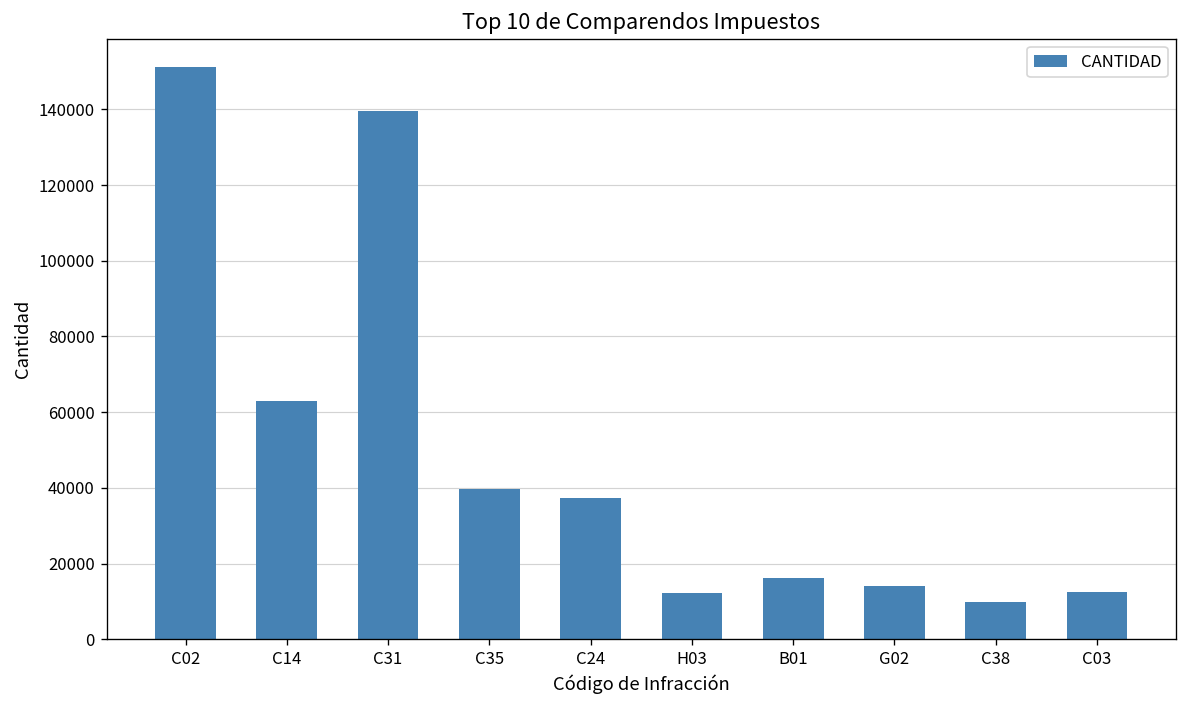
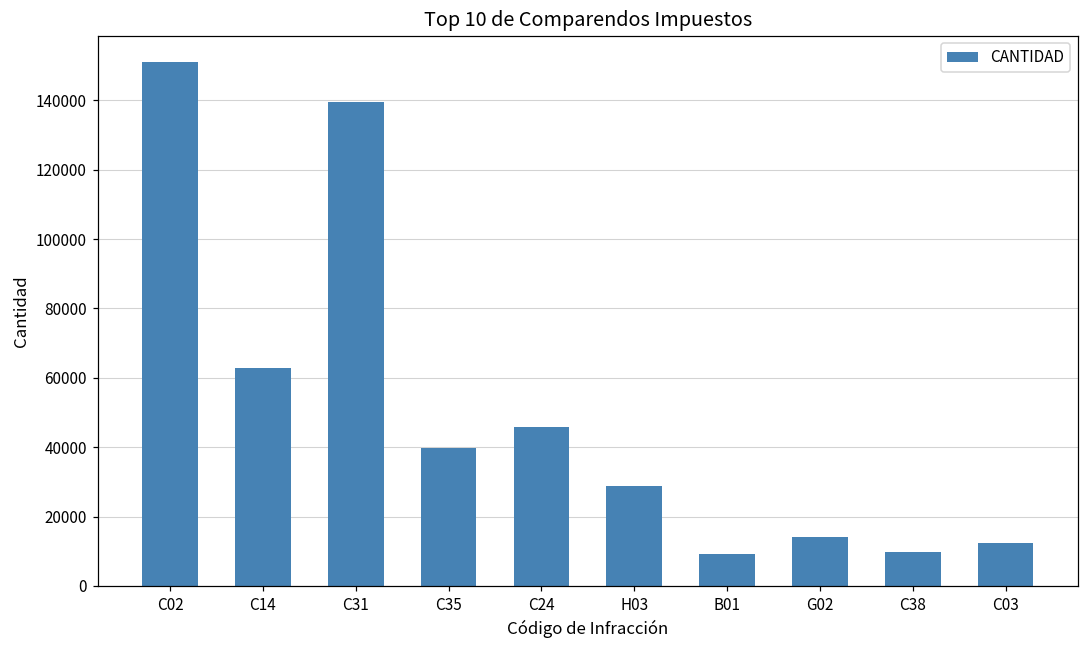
  {
    "C02": 151000,
    "C14": 63000,
    "C31": 140000,
    "C35": 40000,
-   "C24": 37000,
-   "H03": 12000,
-   "B01": 16000,
+   "C24": 46000,
+   "H03": 29000,
+   "B01": 9000,
    "G02": 14000,
    "C38": 10000,
    "C03": 12000
  }
